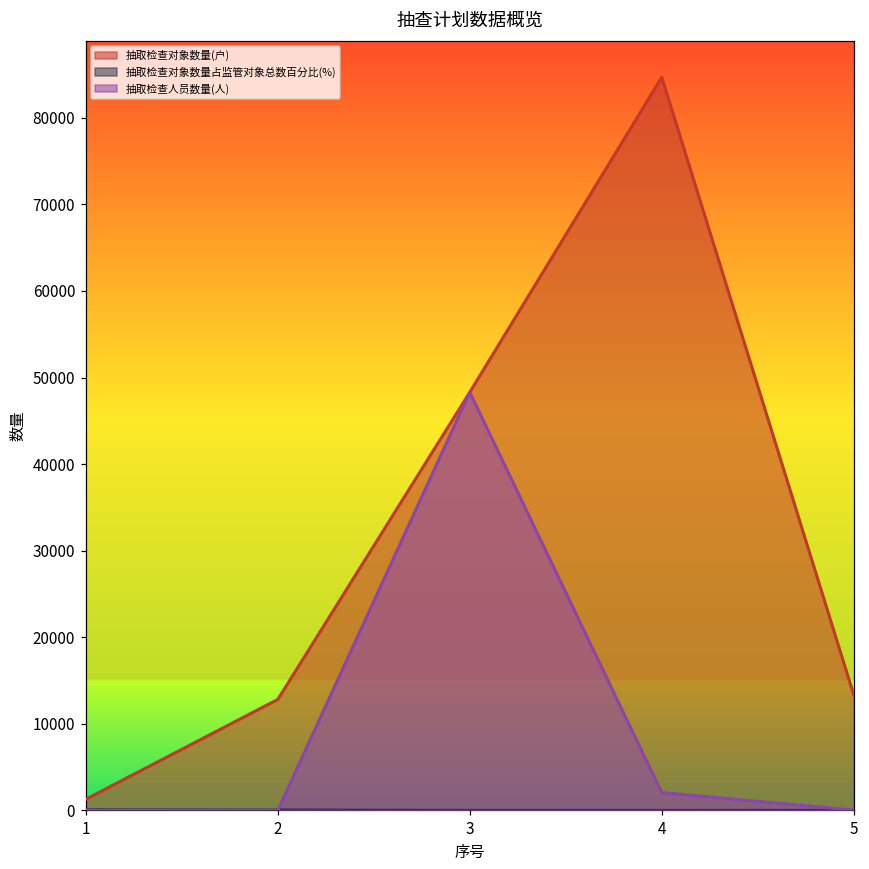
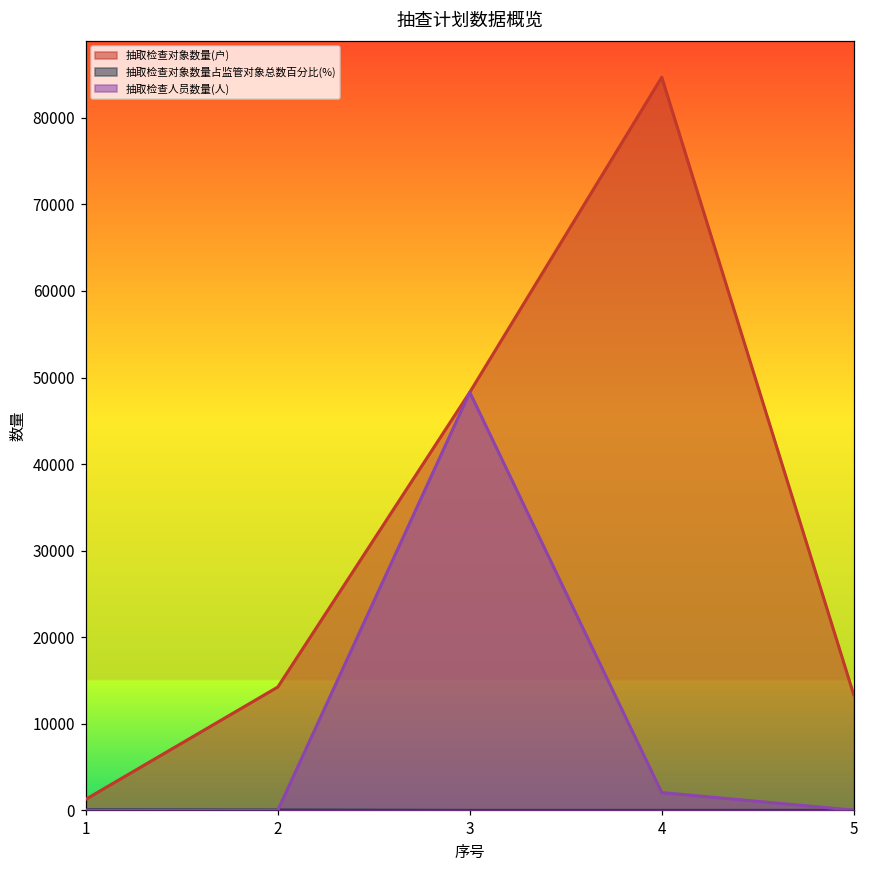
  {
    "抽取检查对象数量(户)": {
      "1": 1000,
-     "2": 13000,
+     "2": 14000,
      "4": 85000,
      "5": 13000
    },
    "抽取检查对象数量占监管对象总数百分比(%)": {
      "3": 0,
      "4": 0
    },
    "抽取检查人员数量(人)": {
      "4": 2000
    }
  }
